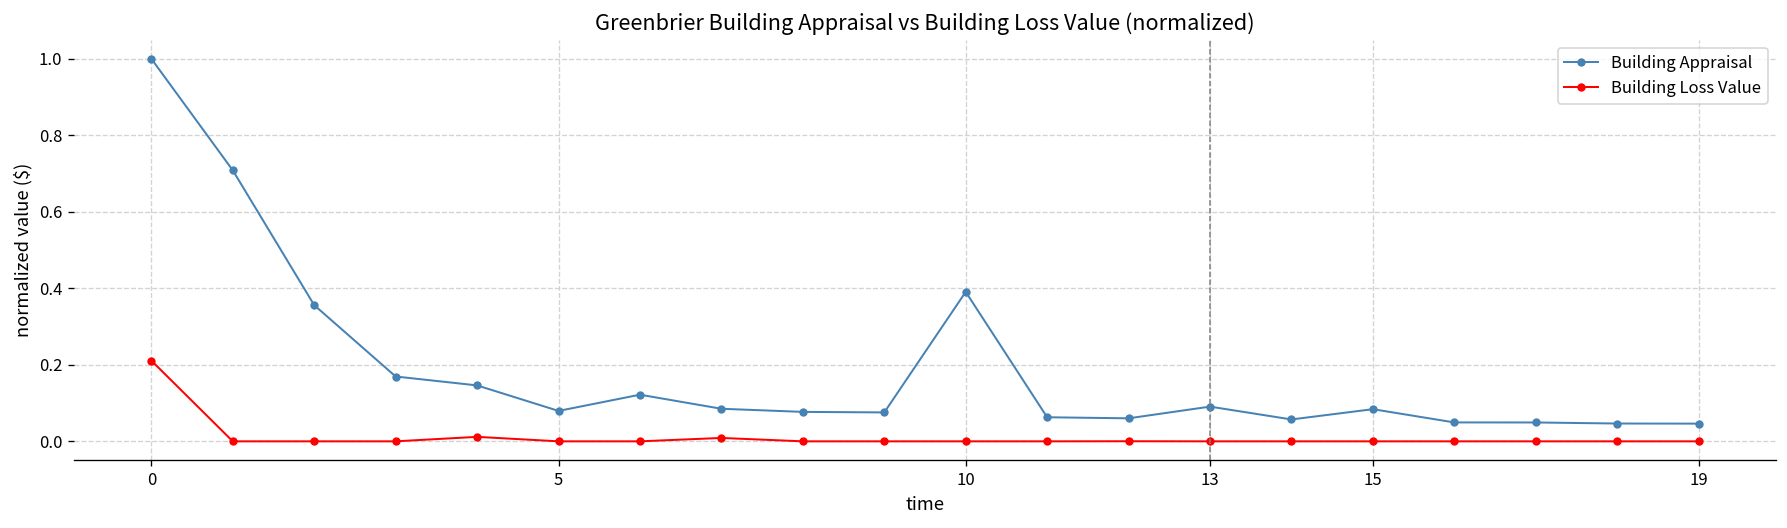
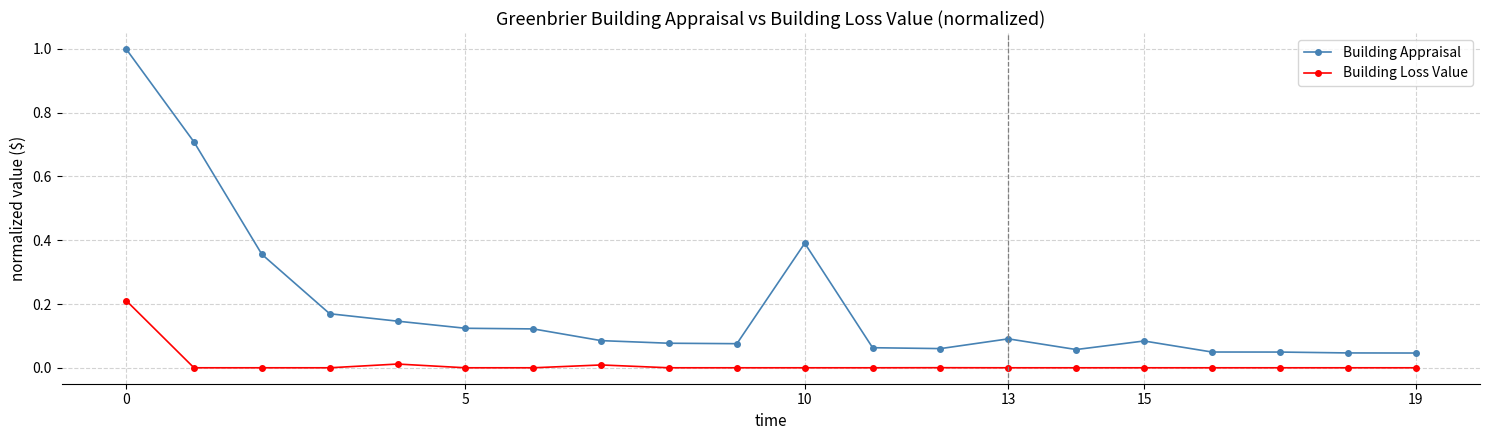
  {
    "Building Appraisal": {
      "0": 1.00,
-     "5": 0.08,
+     "5": 0.12,
      "10": 0.39,
      "13": 0.09,
      "15": 0.08,
      "19": 0.05
    },
    "Building Loss Value": {
      "0": 0.21,
      "5": 0.00,
      "10": 0.00,
      "13": 0.00,
      "15": 0.00,
      "19": 0.00
    }
  }
